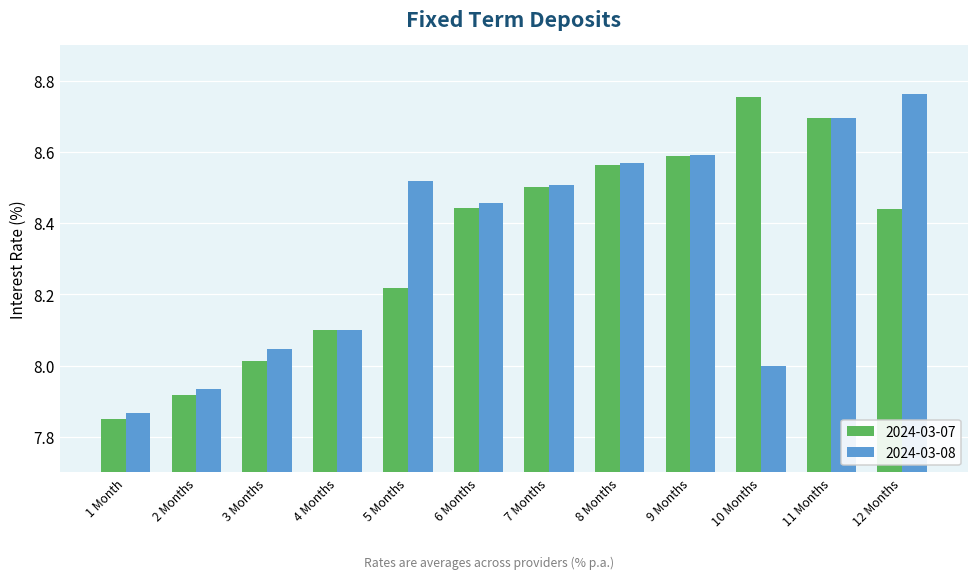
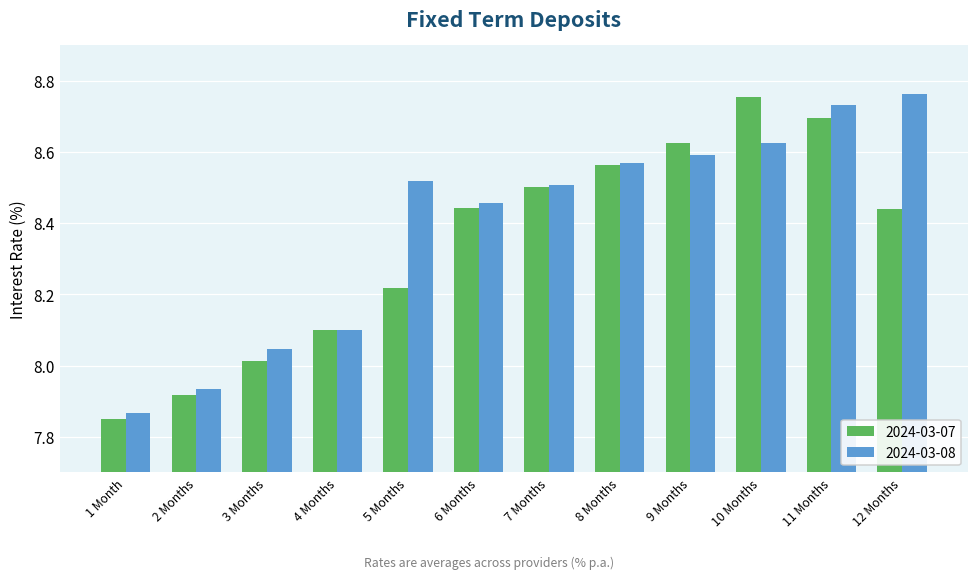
  {
    "2024-03-07": {
      "1 Month": 7.85,
      "2 Months": 7.92,
      "3 Months": 8.01,
      "4 Months": 8.10,
      "5 Months": 8.22,
      "6 Months": 8.44,
      "7 Months": 8.50,
      "8 Months": 8.56,
-     "9 Months": 8.59,
+     "9 Months": 8.62,
      "10 Months": 8.76,
      "11 Months": 8.70,
      "12 Months": 8.44
    },
    "2024-03-08": {
      "1 Month": 7.87,
      "2 Months": 7.93,
      "3 Months": 8.05,
      "4 Months": 8.10,
      "5 Months": 8.52,
      "6 Months": 8.46,
      "7 Months": 8.51,
      "8 Months": 8.57,
      "9 Months": 8.59,
-     "10 Months": 8.00,
-     "11 Months": 8.70,
+     "10 Months": 8.63,
+     "11 Months": 8.73,
      "12 Months": 8.76
    }
  }
